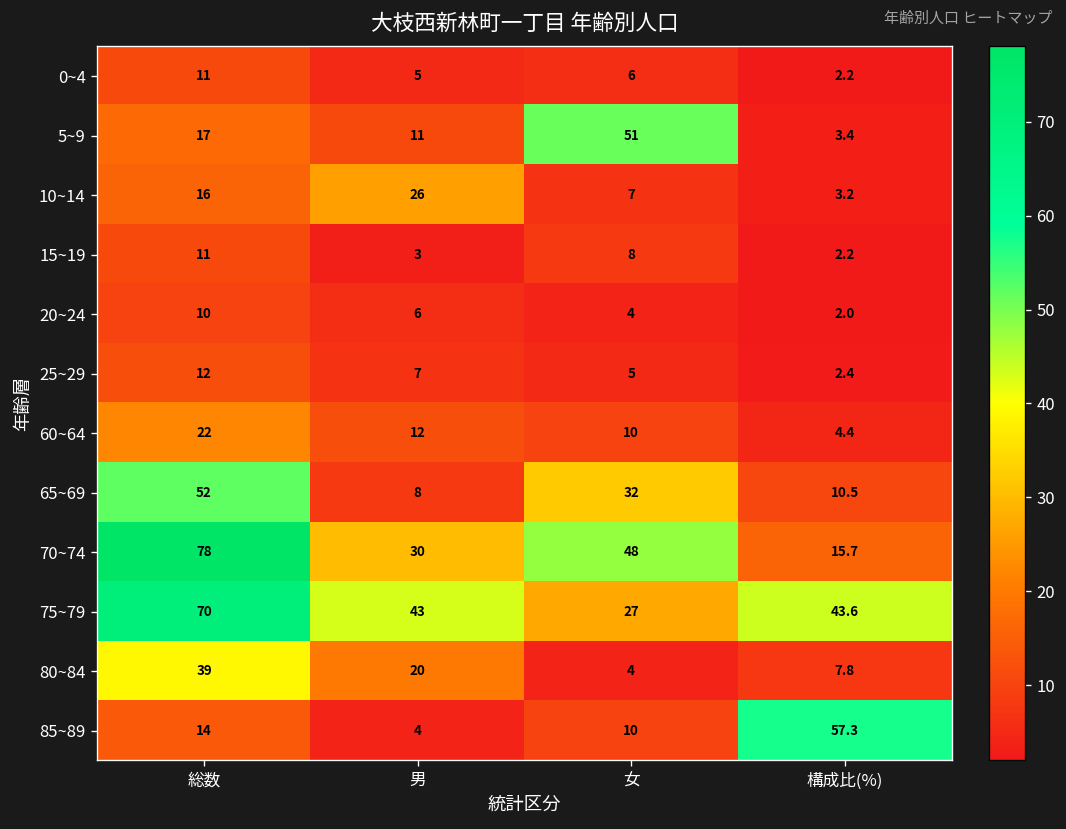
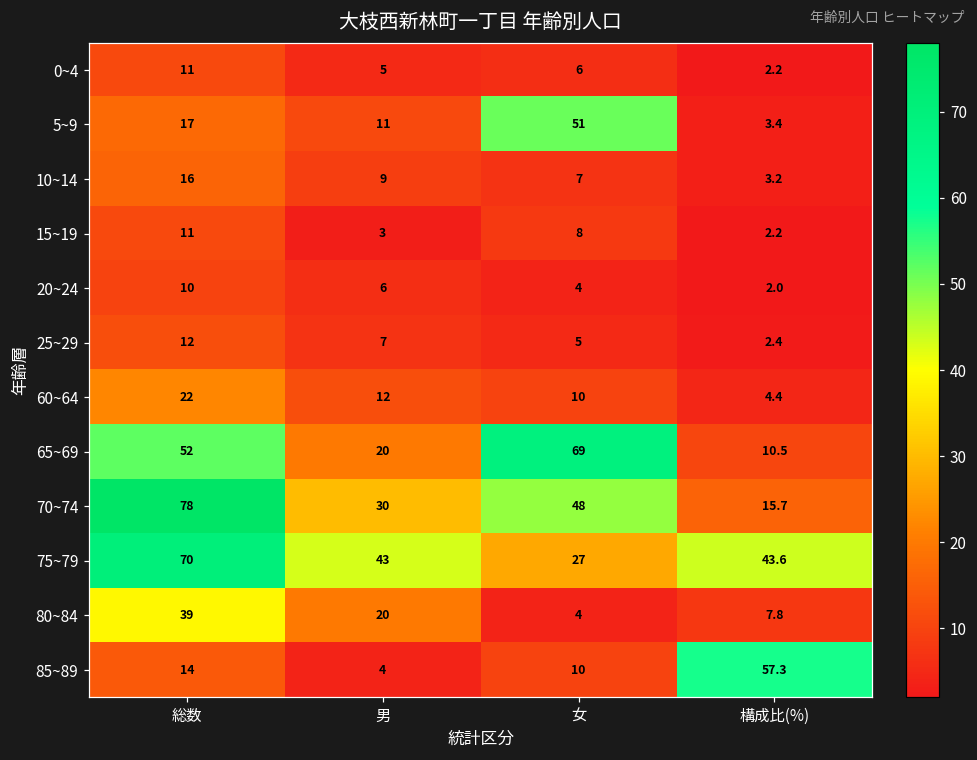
  {
    "0~4": {
      "総数": 11,
      "男": 5,
      "女": 6,
      "構成比(%)": 2.2
    },
    "5~9": {
      "総数": 17,
      "男": 11,
      "女": 51,
      "構成比(%)": 3.4
    },
    "10~14": {
      "総数": 16,
-     "男": 26,
+     "男": 9,
      "女": 7,
      "構成比(%)": 3.2
    },
    "15~19": {
      "総数": 11,
      "男": 3,
      "女": 8,
      "構成比(%)": 2.2
    },
    "20~24": {
      "総数": 10,
      "男": 6,
      "女": 4,
      "構成比(%)": 2.0
    },
    "25~29": {
      "総数": 12,
      "男": 7,
      "女": 5,
      "構成比(%)": 2.4
    },
    "60~64": {
      "総数": 22,
      "男": 12,
      "女": 10,
      "構成比(%)": 4.4
    },
    "65~69": {
      "総数": 52,
-     "男": 8,
-     "女": 32,
+     "男": 20,
+     "女": 69,
      "構成比(%)": 10.5
    },
    "70~74": {
      "総数": 78,
      "男": 30,
      "女": 48,
      "構成比(%)": 15.7
    },
    "75~79": {
      "総数": 70,
      "男": 43,
      "女": 27,
      "構成比(%)": 43.6
    },
    "80~84": {
      "総数": 39,
      "男": 20,
      "女": 4,
      "構成比(%)": 7.8
    },
    "85~89": {
      "総数": 14,
      "男": 4,
      "女": 10,
      "構成比(%)": 57.3
    }
  }
